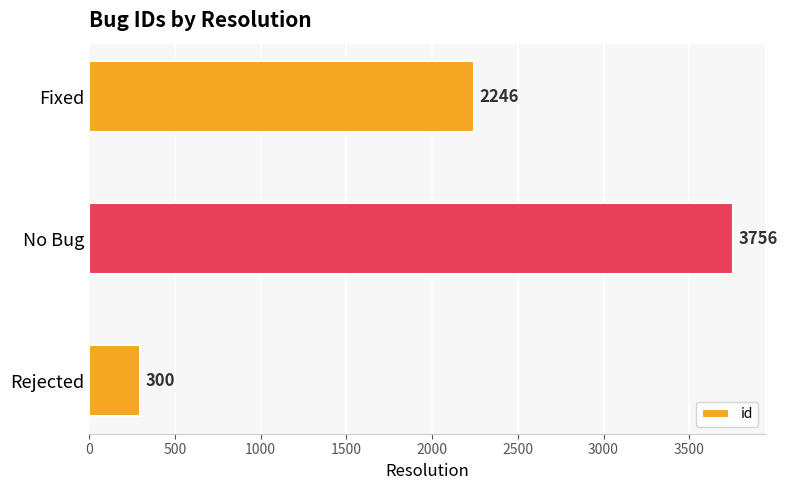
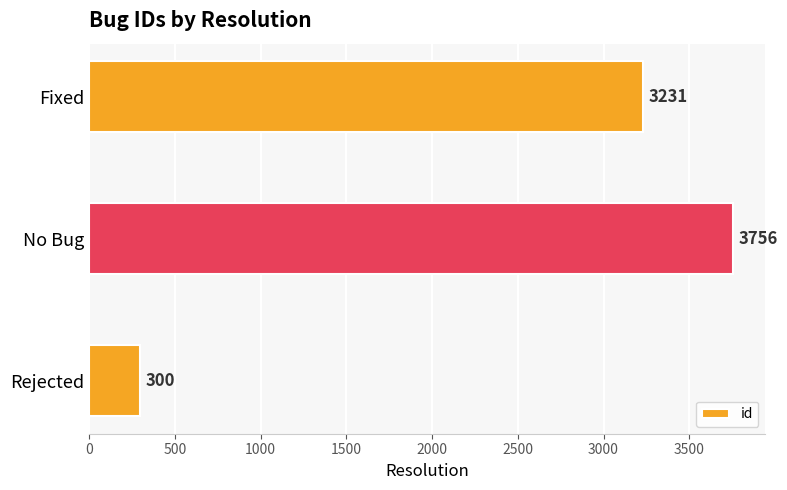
  {
-   "Fixed": 2246,
+   "Fixed": 3231,
    "No Bug": 3756,
    "Rejected": 300
  }
